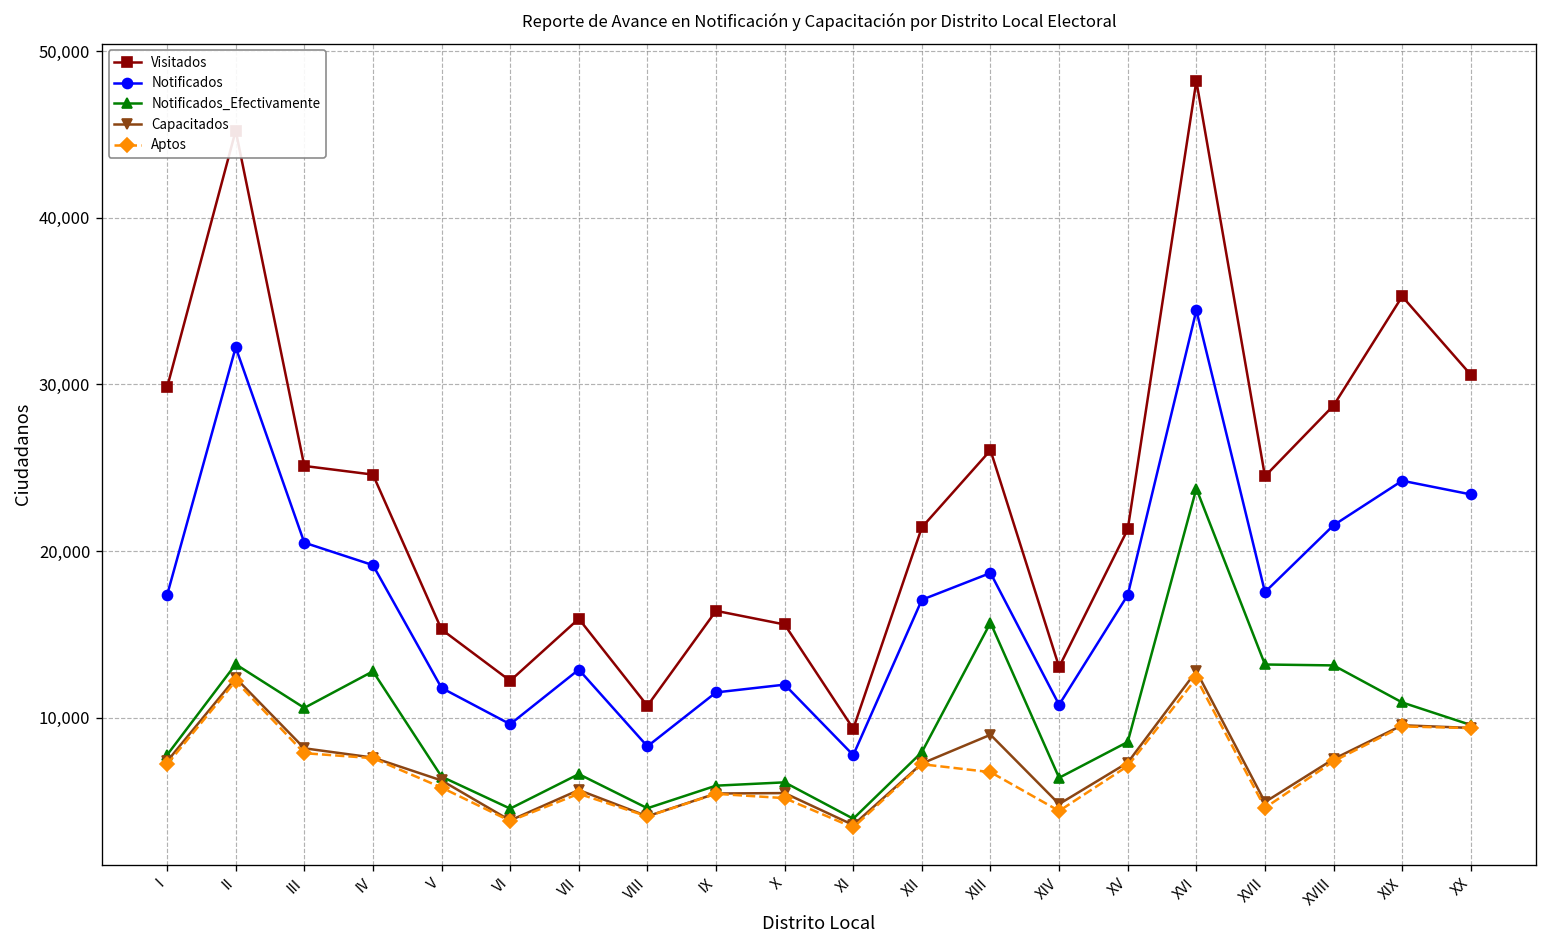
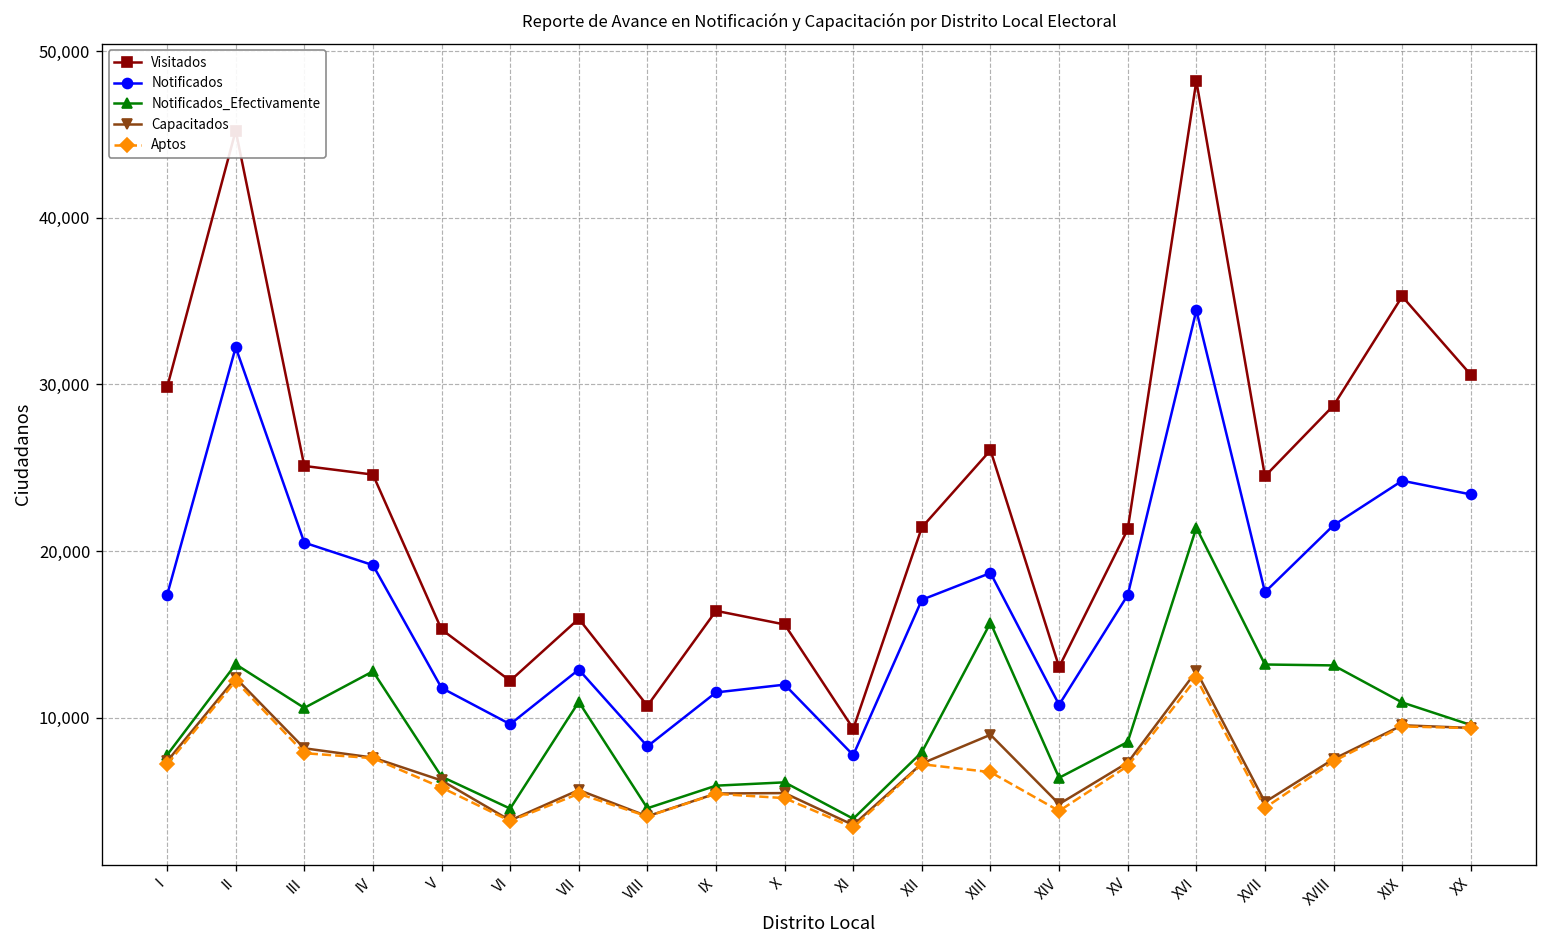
  {
    "Visitados": {
      "I": "29,800",
      "III": "25,100",
      "IV": "24,600",
      "V": "15,300",
      "VI": "12,200",
      "VII": "15,900",
      "VIII": "10,700",
      "IX": "16,400",
      "X": "15,600",
      "XI": "9,300",
      "XII": "21,400",
      "XIII": "26,100",
      "XIV": "13,000",
      "XV": "21,300",
      "XVI": "48,200",
      "XVII": "24,500",
      "XVIII": "28,700",
      "XIX": "35,300",
      "XX": "30,600"
    },
    "Notificados": {
      "I": "17,400",
      "II": "32,200",
      "III": "20,500",
      "IV": "19,200",
      "V": "11,800",
      "VI": "9,600",
      "VII": "12,900",
      "VIII": "8,300",
      "IX": "11,500",
      "X": "12,000",
      "XI": "7,800",
      "XII": "17,100",
      "XIII": "18,700",
      "XIV": "10,800",
      "XV": "17,400",
      "XVI": "34,400",
      "XVII": "17,500",
      "XVIII": "21,600",
      "XIX": "24,200",
      "XX": "23,400"
    },
    "Notificados_Efectivamente": {
      "I": "7,800",
      "II": "13,200",
      "III": "10,600",
      "IV": "12,800",
      "V": "6,500",
      "VI": "4,500",
-     "VII": "6,600",
+     "VII": "10,900",
      "VIII": "4,600",
      "IX": "5,900",
      "X": "6,100",
      "XI": "3,900",
      "XII": "7,900",
      "XIII": "15,700",
      "XIV": "6,400",
      "XV": "8,500",
-     "XVI": "23,700",
+     "XVI": "21,400",
      "XVII": "13,200",
      "XVIII": "13,100",
      "XIX": "10,900"
    },
    "Capacitados": {
      "III": "8,200",
      "V": "6,200",
      "VII": "5,700",
      "X": "5,500",
      "XIII": "9,000",
      "XIV": "4,800",
      "XV": "7,300",
      "XVI": "12,800",
      "XVII": "4,900"
    },
    "Aptos": {
      "III": "7,900",
      "V": "5,800",
      "VII": "5,400",
      "X": "5,200",
      "XIII": "6,700",
      "XIV": "4,400",
      "XV": "7,100",
      "XVI": "12,400",
      "XVII": "4,600"
    }
  }
